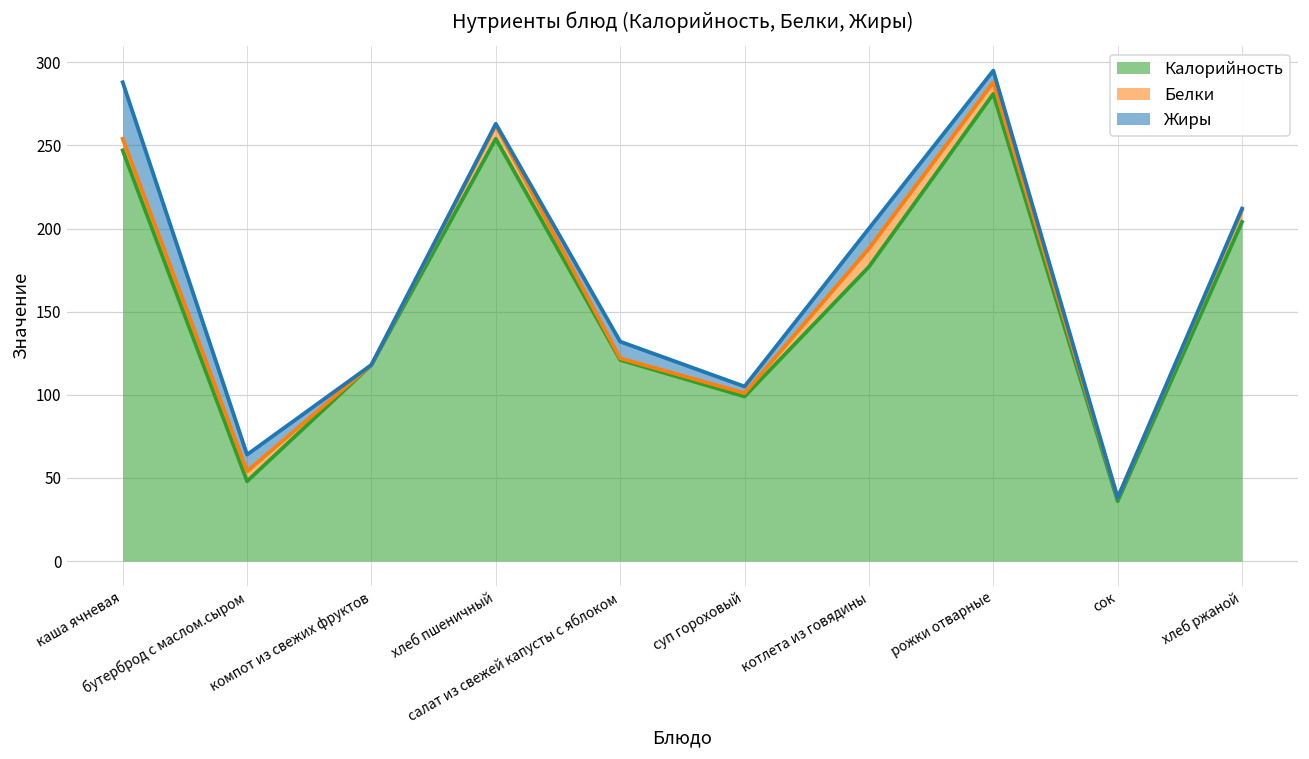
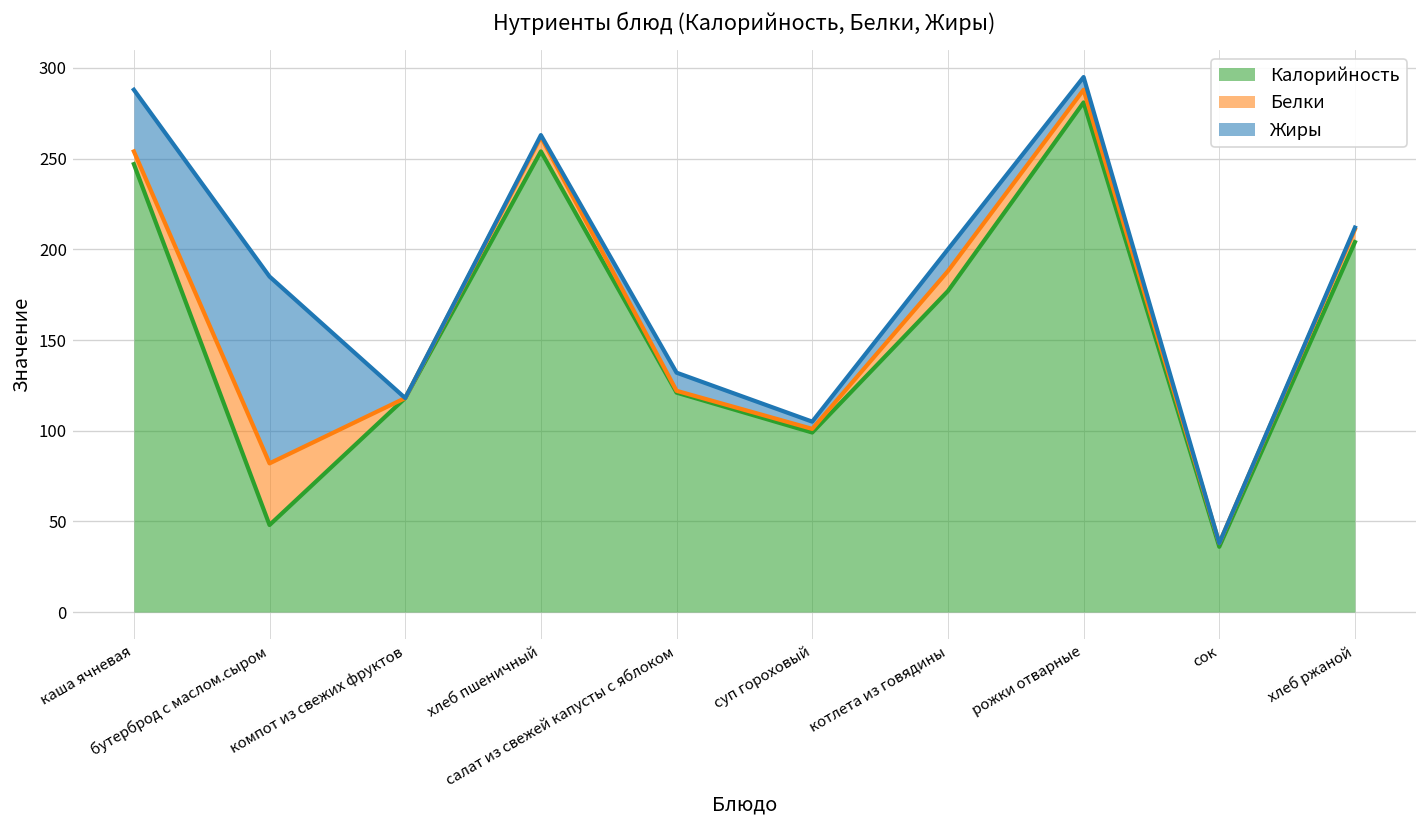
  {
    "Калорийность": {
      "каша ячневая": 247,
      "бутерброд с маслом.сыром": 48,
      "хлеб пшеничный": 254,
      "суп гороховый": 99,
      "котлета из говядины": 177,
      "рожки отварные": 281,
      "сок": 36,
      "хлеб ржаной": 204
    },
    "Белки": {
      "каша ячневая": 7,
-     "бутерброд с маслом.сыром": 6,
+     "бутерброд с маслом.сыром": 34,
      "суп гороховый": 2,
      "котлета из говядины": 11,
      "рожки отварные": 7
    },
    "Жиры": {
      "каша ячневая": 34,
-     "бутерброд с маслом.сыром": 10,
+     "бутерброд с маслом.сыром": 103,
      "салат из свежей капусты с яблоком": 10,
      "суп гороховый": 4,
      "котлета из говядины": 12,
      "рожки отварные": 7
    }
  }
